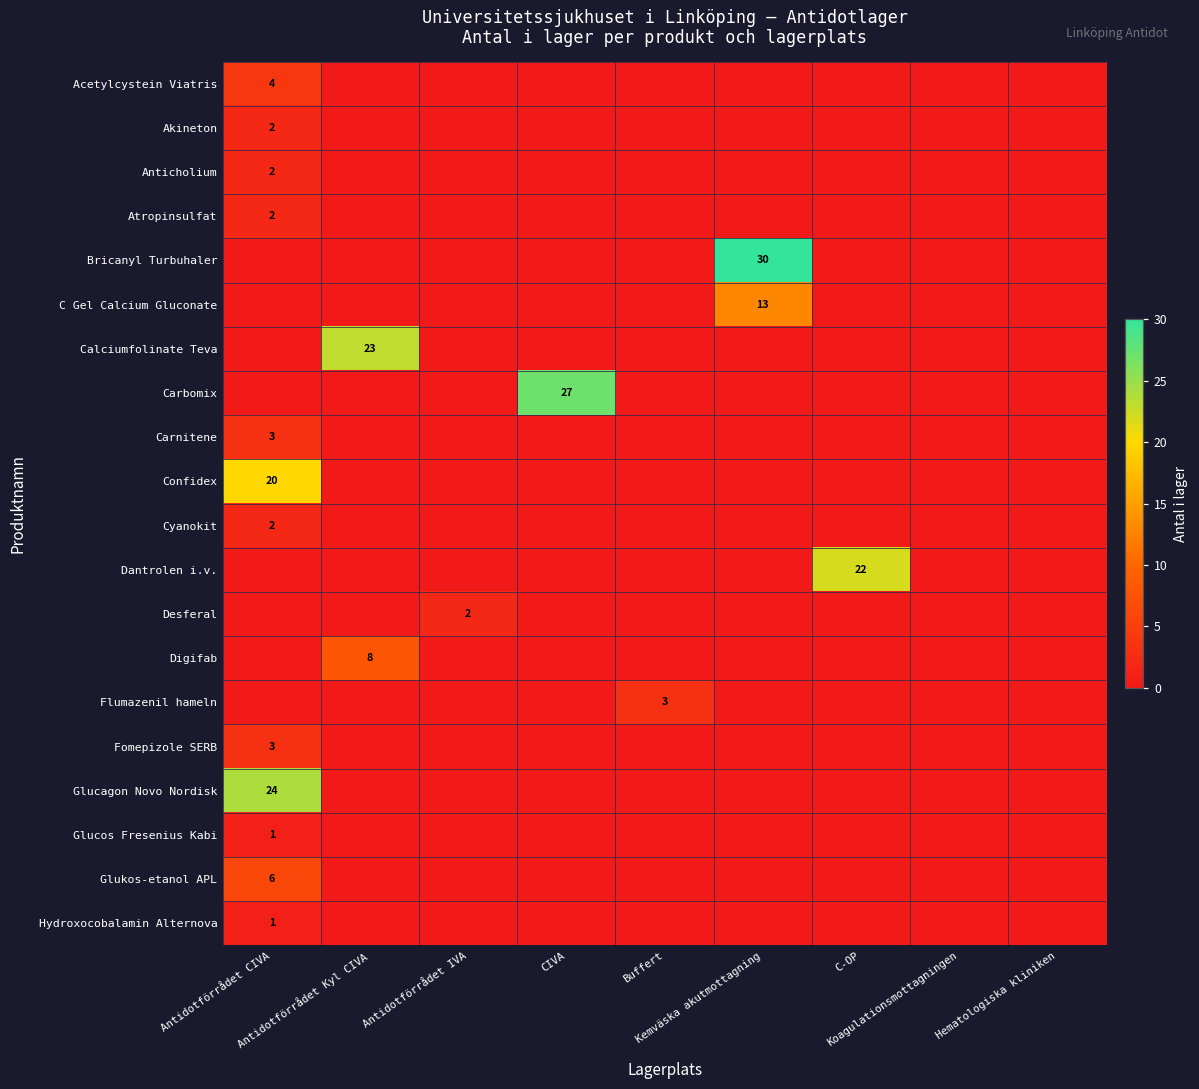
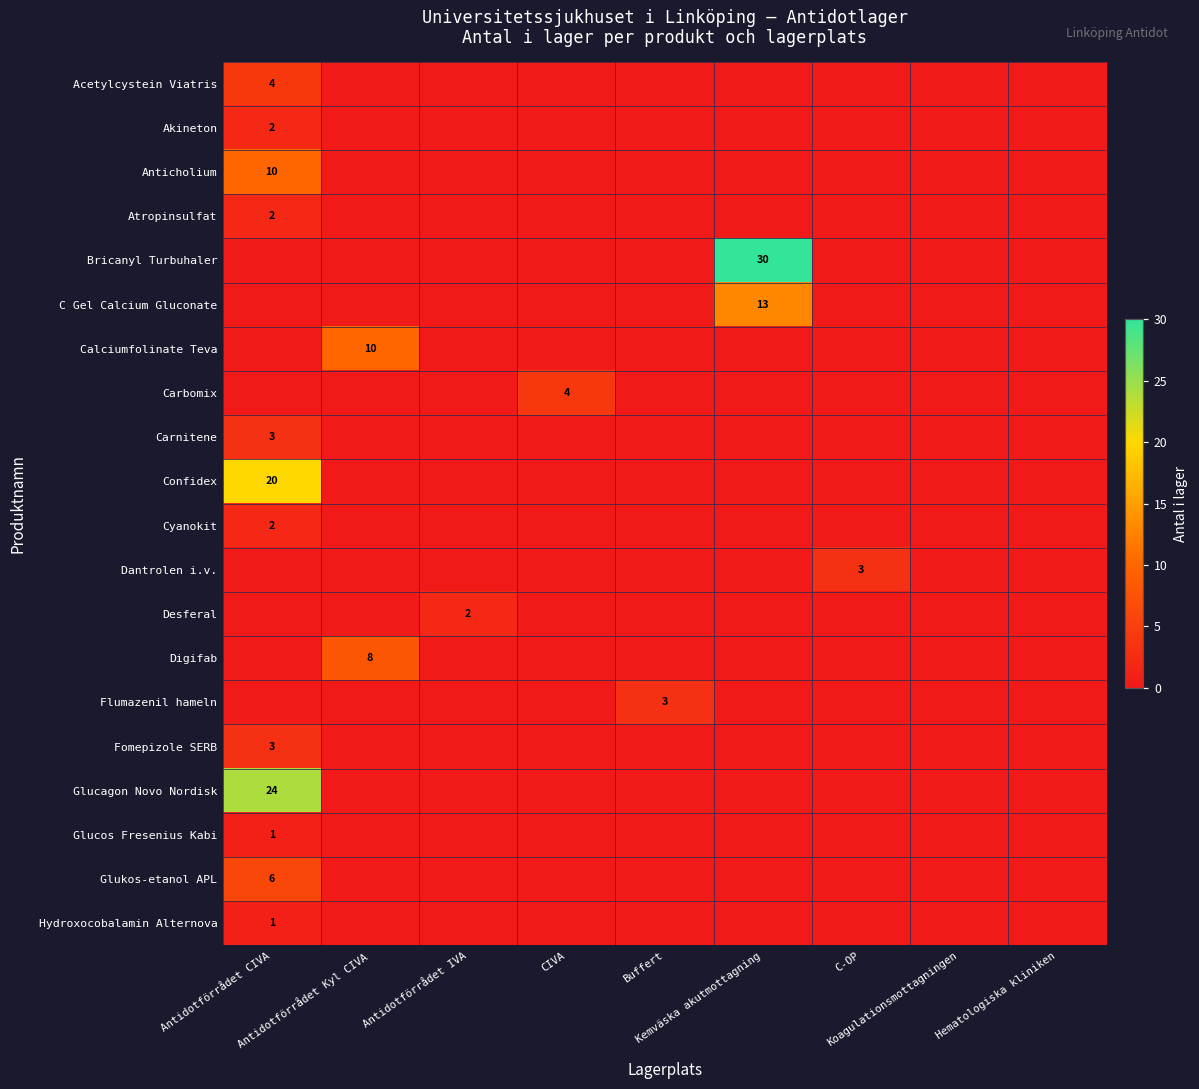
  {
    "Acetylcystein Viatris": {
      "Antidotförrådet CIVA": 4
    },
    "Akineton": {
      "Antidotförrådet CIVA": 2
    },
    "Anticholium": {
-     "Antidotförrådet CIVA": 2
+     "Antidotförrådet CIVA": 10
    },
    "Atropinsulfat": {
      "Antidotförrådet CIVA": 2
    },
    "Bricanyl Turbuhaler": {
      "Kemväska akutmottagning": 30
    },
    "C Gel Calcium Gluconate": {
      "Kemväska akutmottagning": 13
    },
    "Calciumfolinate Teva": {
-     "Antidotförrådet Kyl CIVA": 23
+     "Antidotförrådet Kyl CIVA": 10
    },
    "Carbomix": {
-     "CIVA": 27
+     "CIVA": 4
    },
    "Carnitene": {
      "Antidotförrådet CIVA": 3
    },
    "Confidex": {
      "Antidotförrådet CIVA": 20
    },
    "Cyanokit": {
      "Antidotförrådet CIVA": 2
    },
    "Dantrolen i.v.": {
-     "C-OP": 22
+     "C-OP": 3
    },
    "Desferal": {
      "Antidotförrådet IVA": 2
    },
    "Digifab": {
      "Antidotförrådet Kyl CIVA": 8
    },
    "Flumazenil hameln": {
      "Buffert": 3
    },
    "Fomepizole SERB": {
      "Antidotförrådet CIVA": 3
    },
    "Glucagon Novo Nordisk": {
      "Antidotförrådet CIVA": 24
    },
    "Glucos Fresenius Kabi": {
      "Antidotförrådet CIVA": 1
    },
    "Glukos-etanol APL": {
      "Antidotförrådet CIVA": 6
    },
    "Hydroxocobalamin Alternova": {
      "Antidotförrådet CIVA": 1
    }
  }
